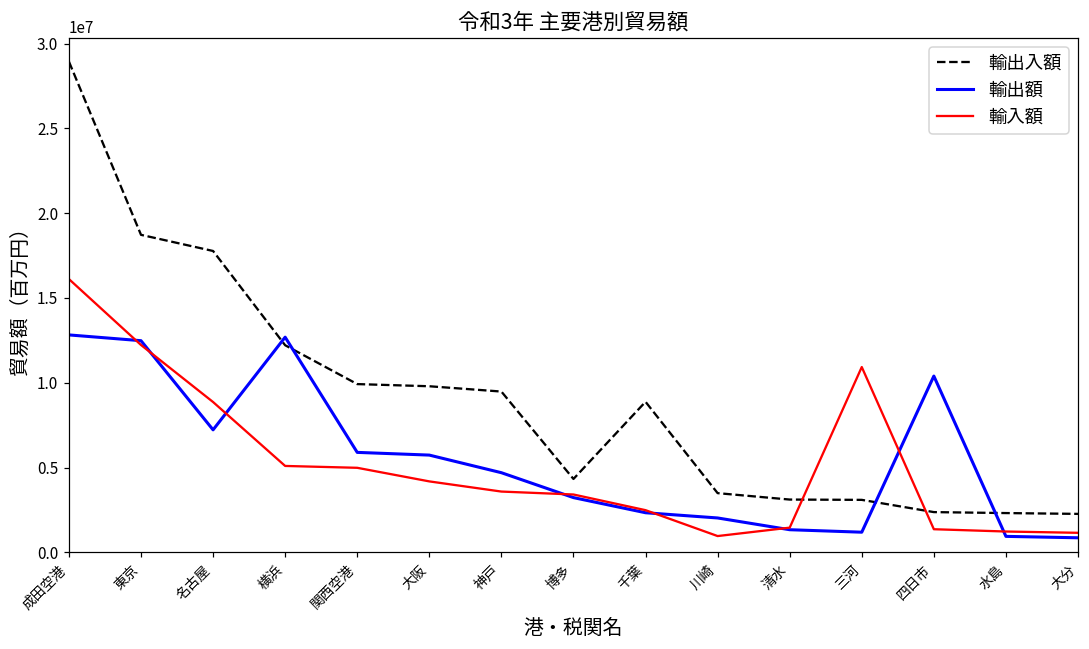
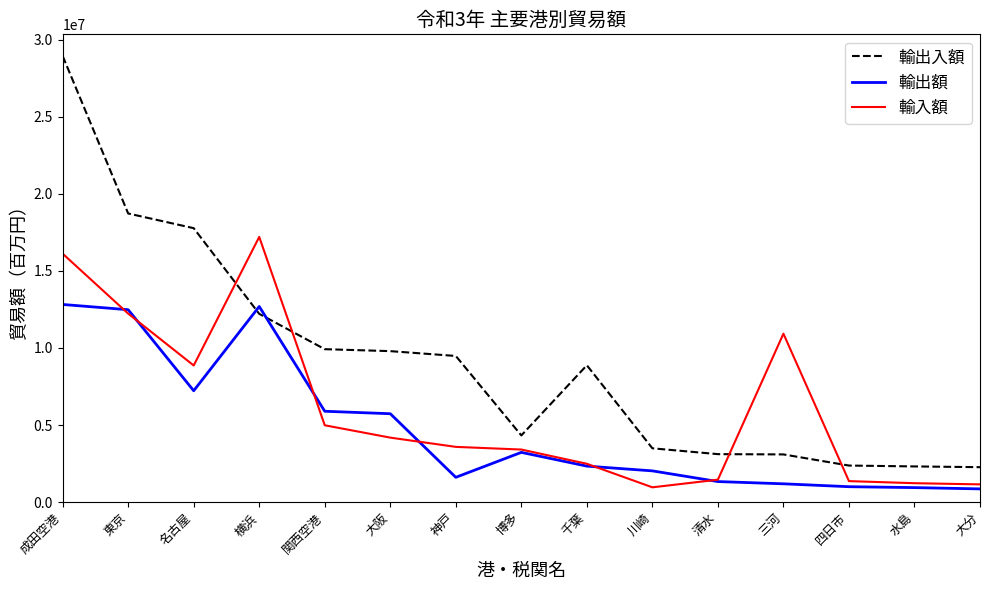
  {
    "輸出入額": {
      "成田空港": 28900000,
      "東京": 18700000,
      "名古屋": 17800000,
      "横浜": 12200000,
      "関西空港": 9900000,
      "大阪": 9800000,
      "神戸": 9500000,
      "博多": 4300000,
      "千葉": 8900000,
      "川崎": 3500000,
      "清水": 3100000,
      "三河": 3100000,
      "四日市": 2400000,
      "水島": 2300000,
      "大分": 2300000
    },
    "輸出額": {
      "成田空港": 12800000,
      "東京": 12500000,
      "名古屋": 7200000,
      "横浜": 12700000,
      "関西空港": 5900000,
      "大阪": 5700000,
-     "神戸": 4700000,
+     "神戸": 1600000,
      "博多": 3200000,
      "川崎": 2000000,
      "三河": 1200000,
-     "四日市": 10400000,
+     "四日市": 1000000,
      "水島": 900000,
      "大分": 900000
    },
    "輸入額": {
      "成田空港": 16100000,
      "東京": 12200000,
      "名古屋": 8900000,
-     "横浜": 5100000,
+     "横浜": 17200000,
      "関西空港": 5000000,
      "大阪": 4200000,
      "神戸": 3600000,
      "博多": 3400000,
      "川崎": 1000000,
      "三河": 10900000,
      "四日市": 1400000,
      "水島": 1200000,
      "大分": 1200000
    }
  }
